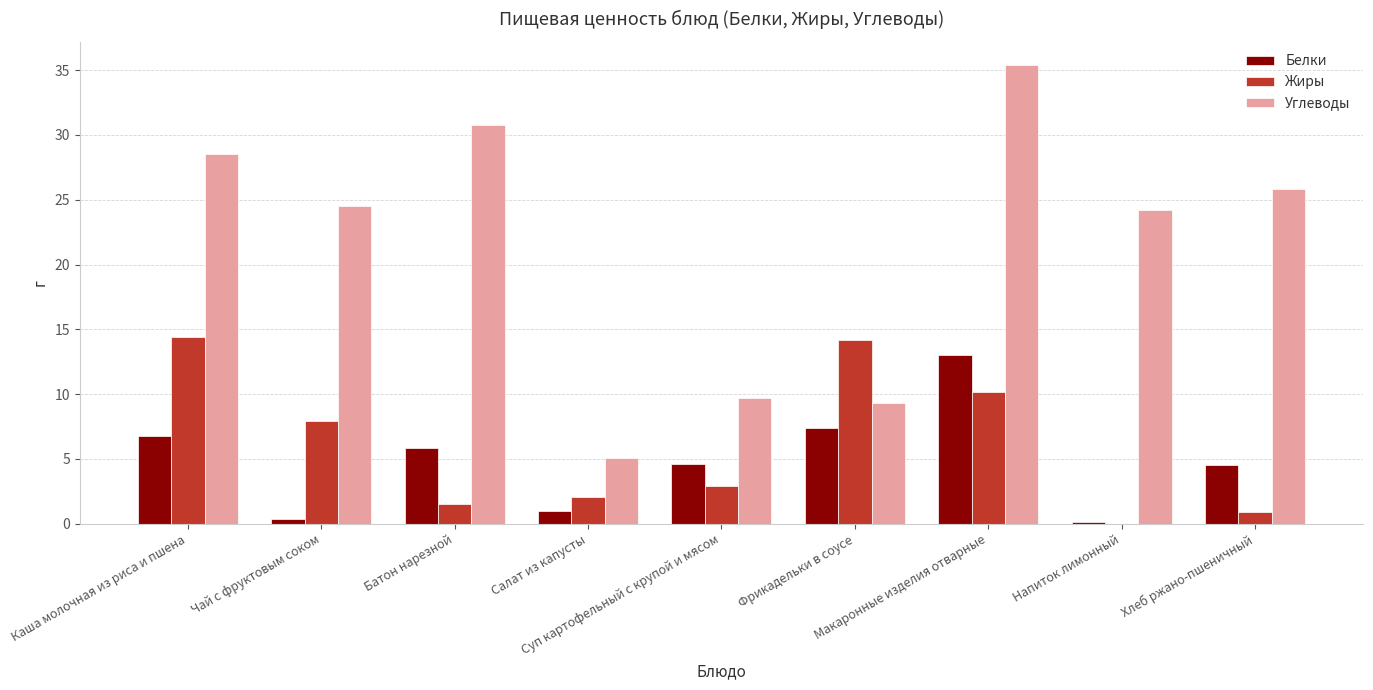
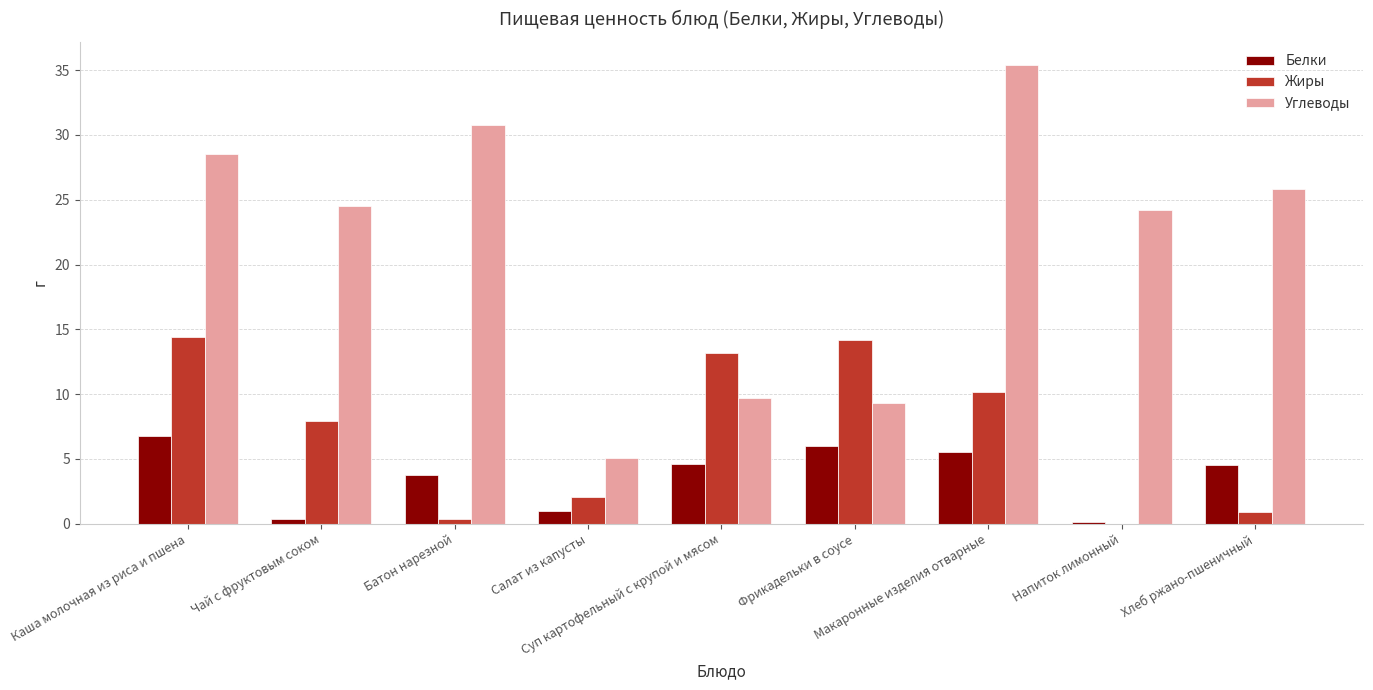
  {
    "Белки": {
      "Каша молочная из риса и пшена": 6.8,
      "Чай с фруктовым соком": 0.3,
-     "Батон нарезной": 5.9,
+     "Батон нарезной": 3.8,
      "Салат из капусты": 1.0,
      "Суп картофельный с крупой и мясом": 4.6,
-     "Фрикадельки в соусе": 7.4,
-     "Макаронные изделия отварные": 13.0,
+     "Фрикадельки в соусе": 6.0,
+     "Макаронные изделия отварные": 5.5,
      "Хлеб ржано-пшеничный": 4.5
    },
    "Жиры": {
      "Каша молочная из риса и пшена": 14.4,
      "Чай с фруктовым соком": 7.9,
-     "Батон нарезной": 1.5,
+     "Батон нарезной": 0.4,
      "Салат из капусты": 2.1,
-     "Суп картофельный с крупой и мясом": 2.9,
+     "Суп картофельный с крупой и мясом": 13.2,
      "Фрикадельки в соусе": 14.2,
      "Макаронные изделия отварные": 10.2,
      "Напиток лимонный": 0.0,
      "Хлеб ржано-пшеничный": 0.9
    },
    "Углеводы": {
      "Каша молочная из риса и пшена": 28.5,
      "Чай с фруктовым соком": 24.5,
      "Батон нарезной": 30.8,
      "Салат из капусты": 5.1,
      "Суп картофельный с крупой и мясом": 9.7,
      "Фрикадельки в соусе": 9.3,
      "Макаронные изделия отварные": 35.4,
      "Напиток лимонный": 24.2,
      "Хлеб ржано-пшеничный": 25.8
    }
  }
